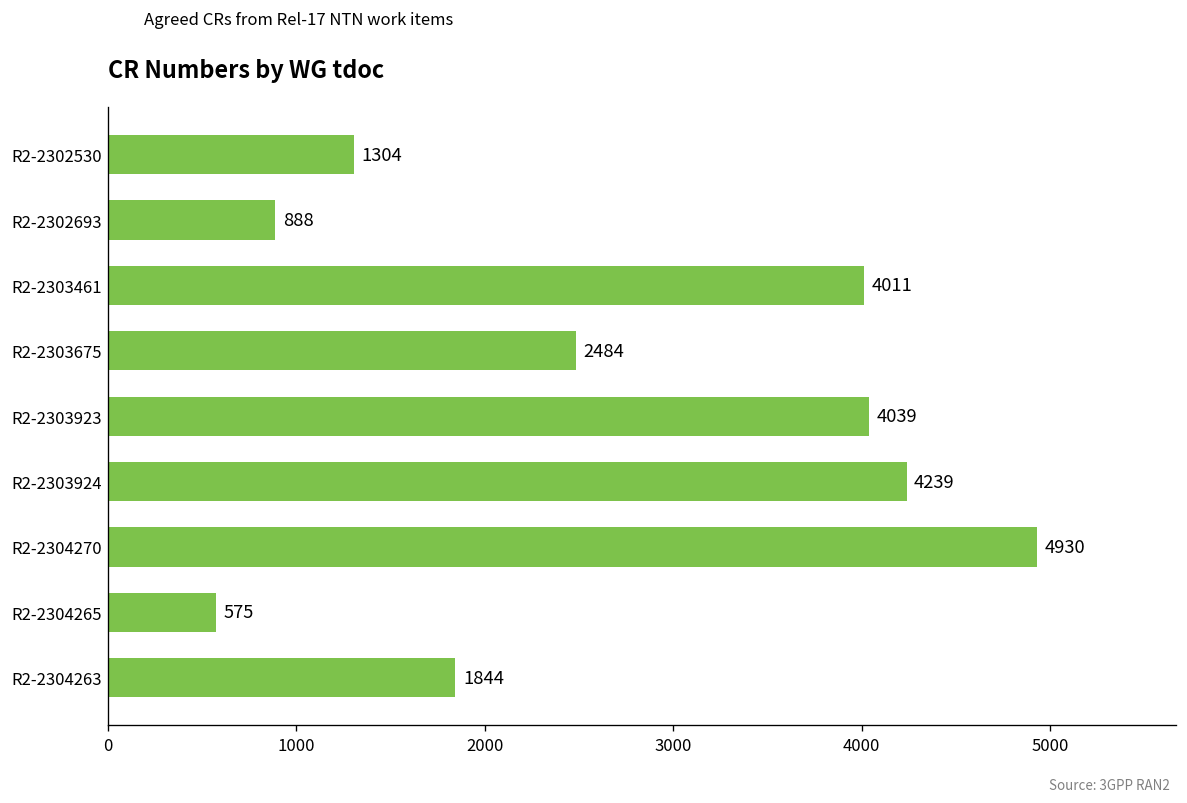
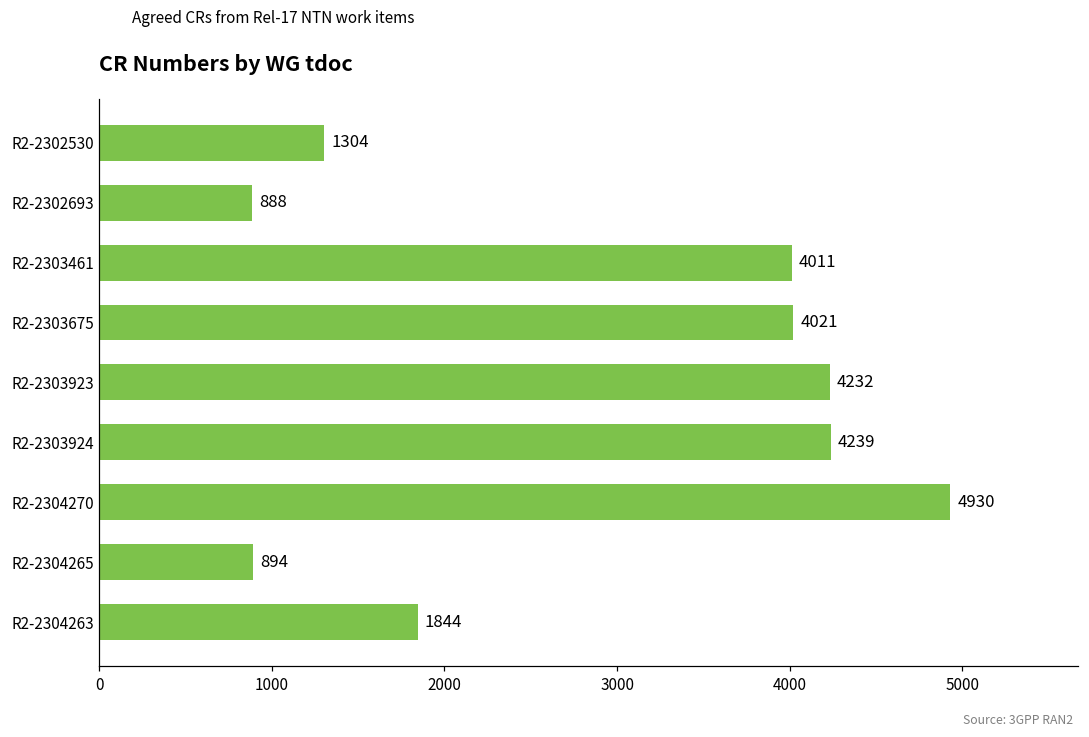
  {
    "R2-2302530": 1304,
    "R2-2302693": 888,
    "R2-2303461": 4011,
-   "R2-2303675": 2484,
-   "R2-2303923": 4039,
+   "R2-2303675": 4021,
+   "R2-2303923": 4232,
    "R2-2303924": 4239,
    "R2-2304270": 4930,
-   "R2-2304265": 575,
+   "R2-2304265": 894,
    "R2-2304263": 1844
  }
